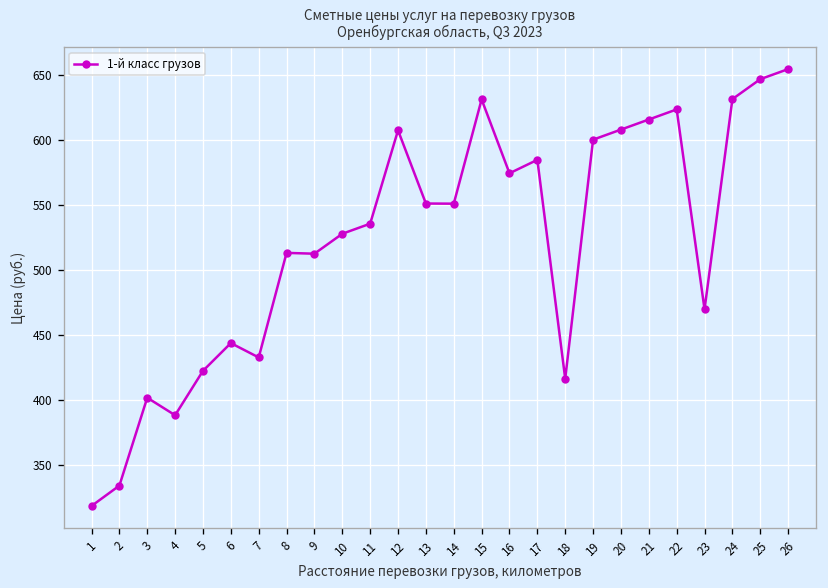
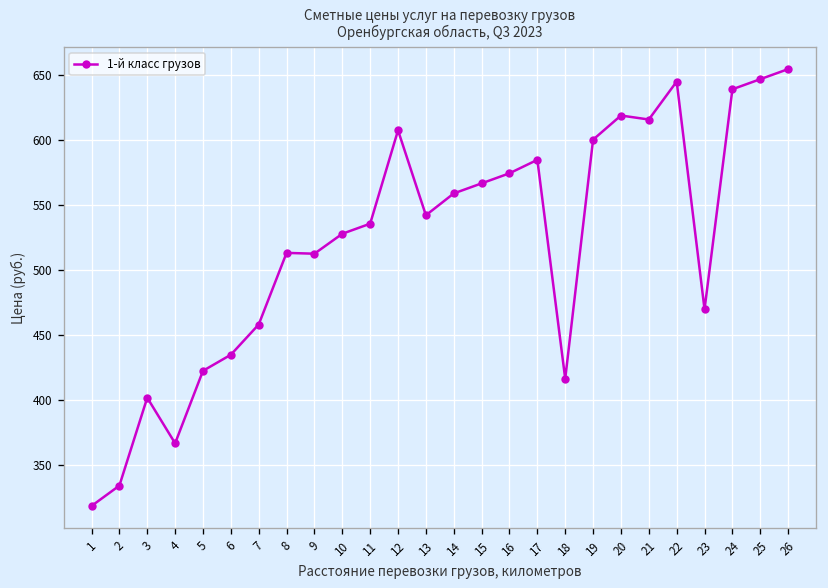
  {
    "1": 318,
    "2": 334,
    "3": 402,
-   "4": 388,
+   "4": 367,
    "5": 422,
-   "6": 444,
-   "7": 433,
+   "6": 435,
+   "7": 458,
    "8": 513,
    "9": 513,
    "10": 528,
    "11": 536,
    "12": 608,
-   "13": 551,
-   "14": 551,
-   "15": 631,
+   "13": 542,
+   "14": 559,
+   "15": 567,
    "16": 575,
    "17": 585,
    "18": 416,
    "19": 600,
-   "20": 608,
+   "20": 619,
    "21": 616,
-   "22": 624,
+   "22": 645,
    "23": 470,
-   "24": 632,
+   "24": 639,
    "25": 647,
    "26": 655
  }
